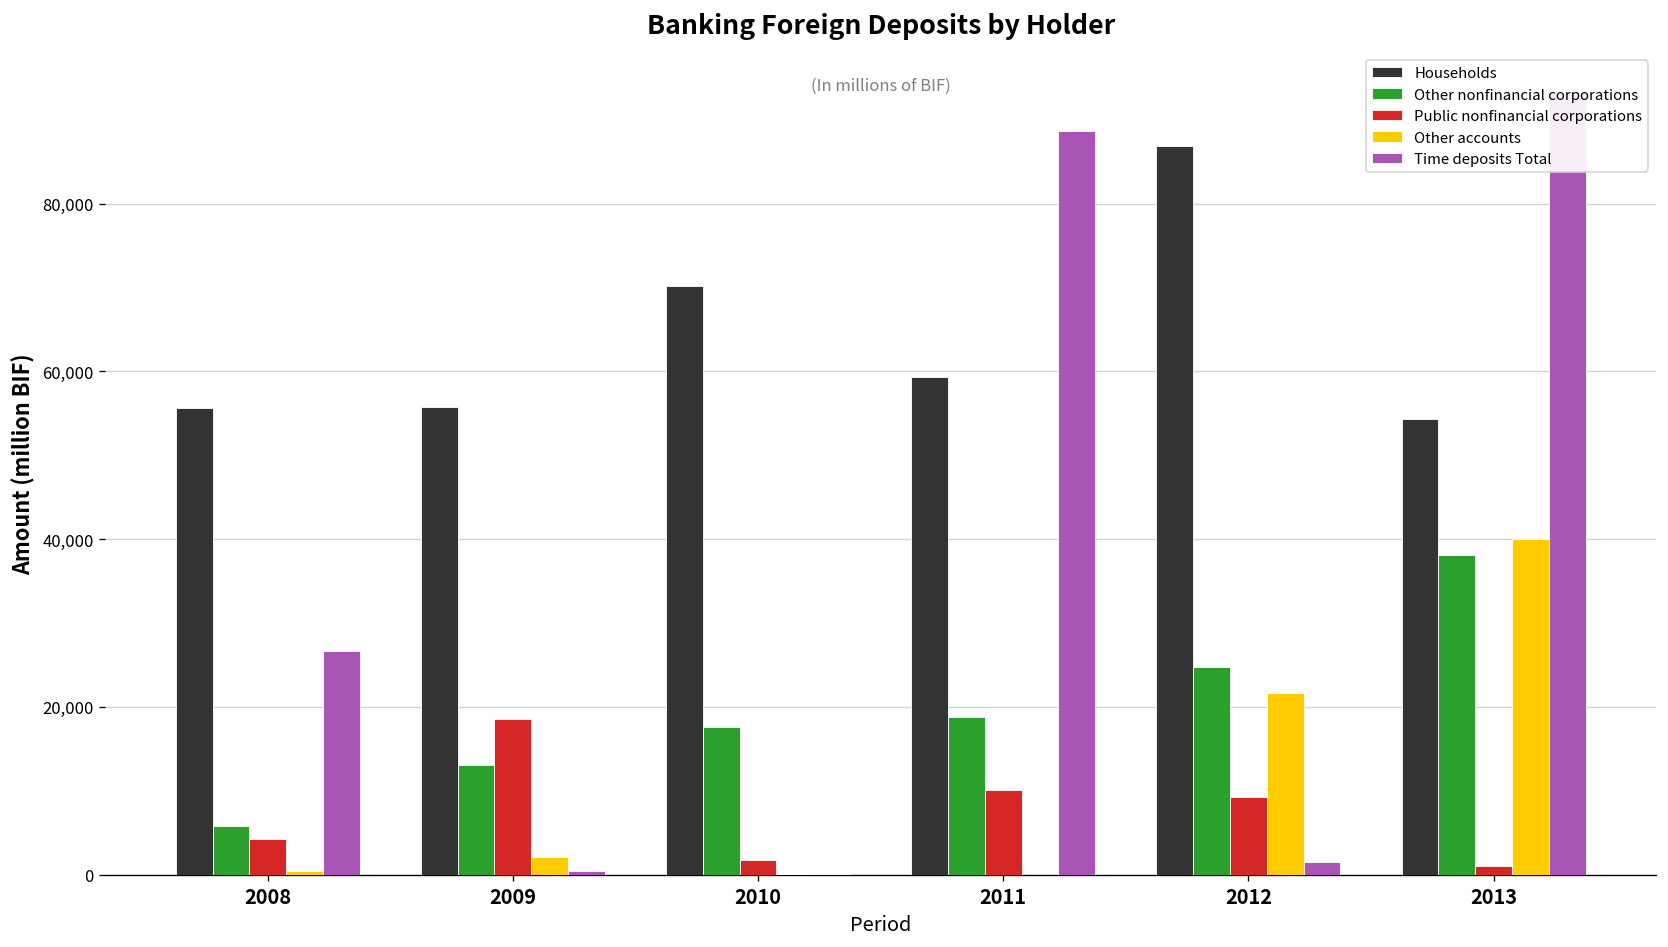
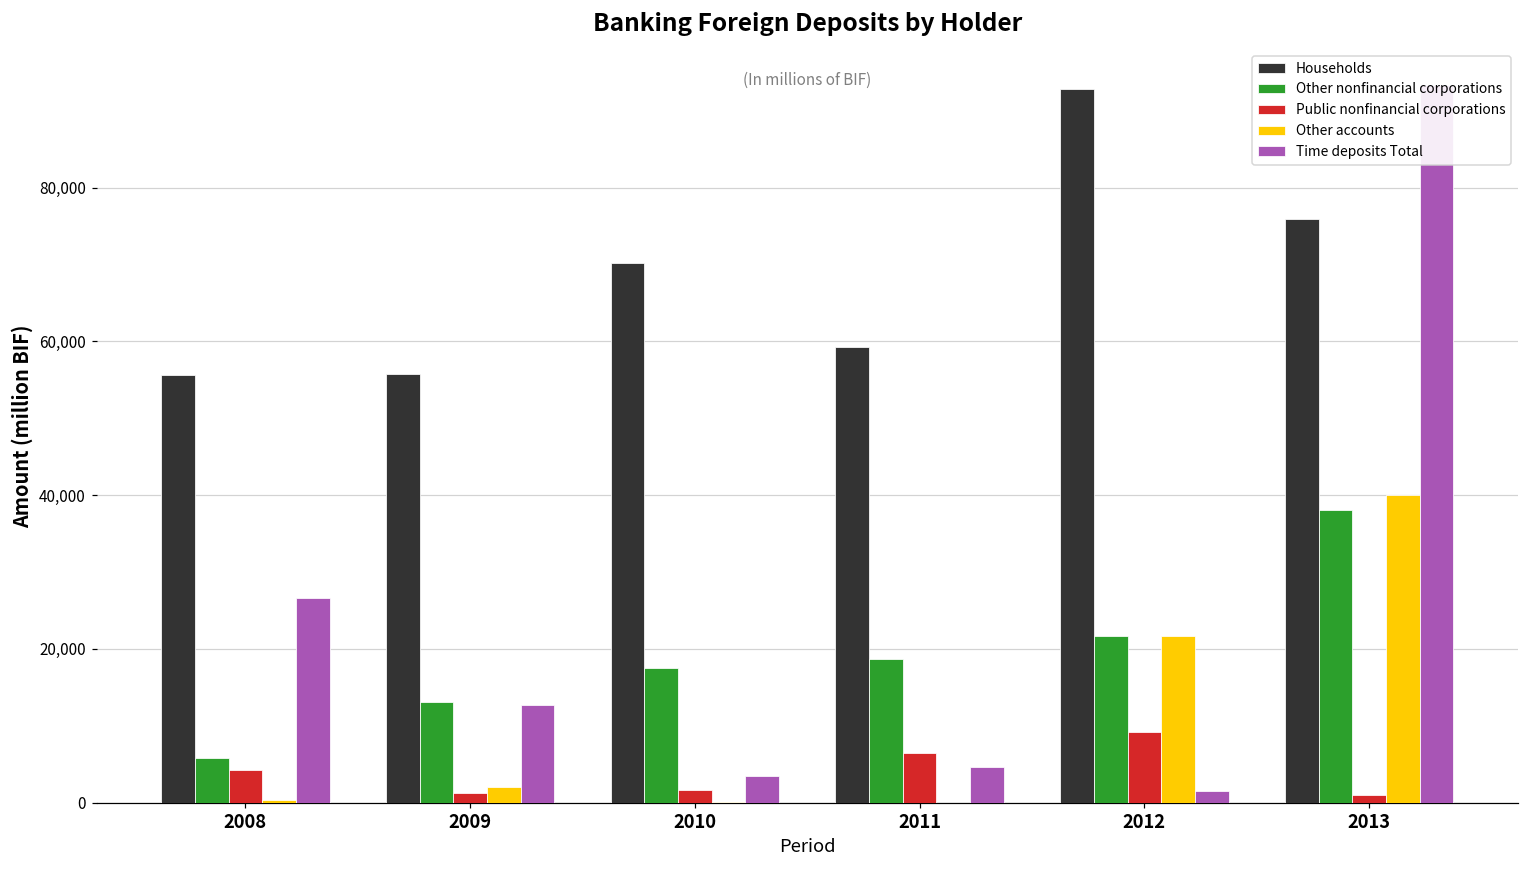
  {
    "Households": {
      "2008": "56,000",
      "2009": "56,000",
      "2010": "70,000",
      "2011": "59,000",
-     "2012": "87,000",
-     "2013": "54,000"
+     "2012": "93,000",
+     "2013": "76,000"
    },
    "Other nonfinancial corporations": {
      "2008": "6,000",
      "2009": "13,000",
      "2010": "18,000",
      "2011": "19,000",
-     "2012": "25,000",
+     "2012": "22,000",
      "2013": "38,000"
    },
    "Public nonfinancial corporations": {
      "2008": "4,000",
-     "2009": "19,000",
+     "2009": "1,000",
      "2010": "2,000",
-     "2011": "10,000",
+     "2011": "6,000",
      "2012": "9,000",
      "2013": "1,000"
    },
    "Other accounts": {
      "2008": "0",
      "2009": "2,000",
      "2012": "22,000",
      "2013": "40,000"
    },
    "Time deposits Total": {
      "2008": "27,000",
-     "2009": "0",
-     "2010": "0",
-     "2011": "89,000",
+     "2009": "13,000",
+     "2010": "4,000",
+     "2011": "5,000",
      "2012": "1,000"
    }
  }
